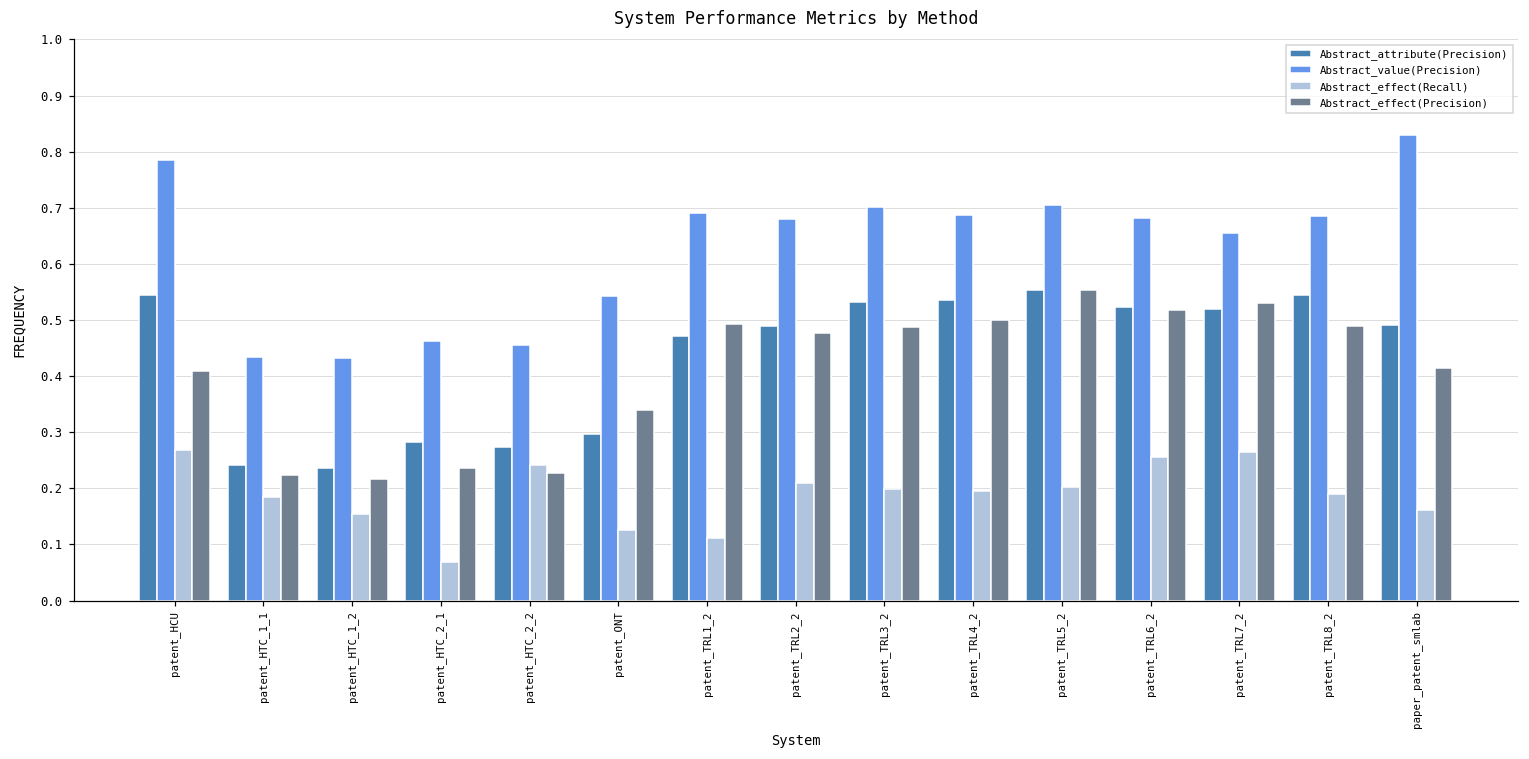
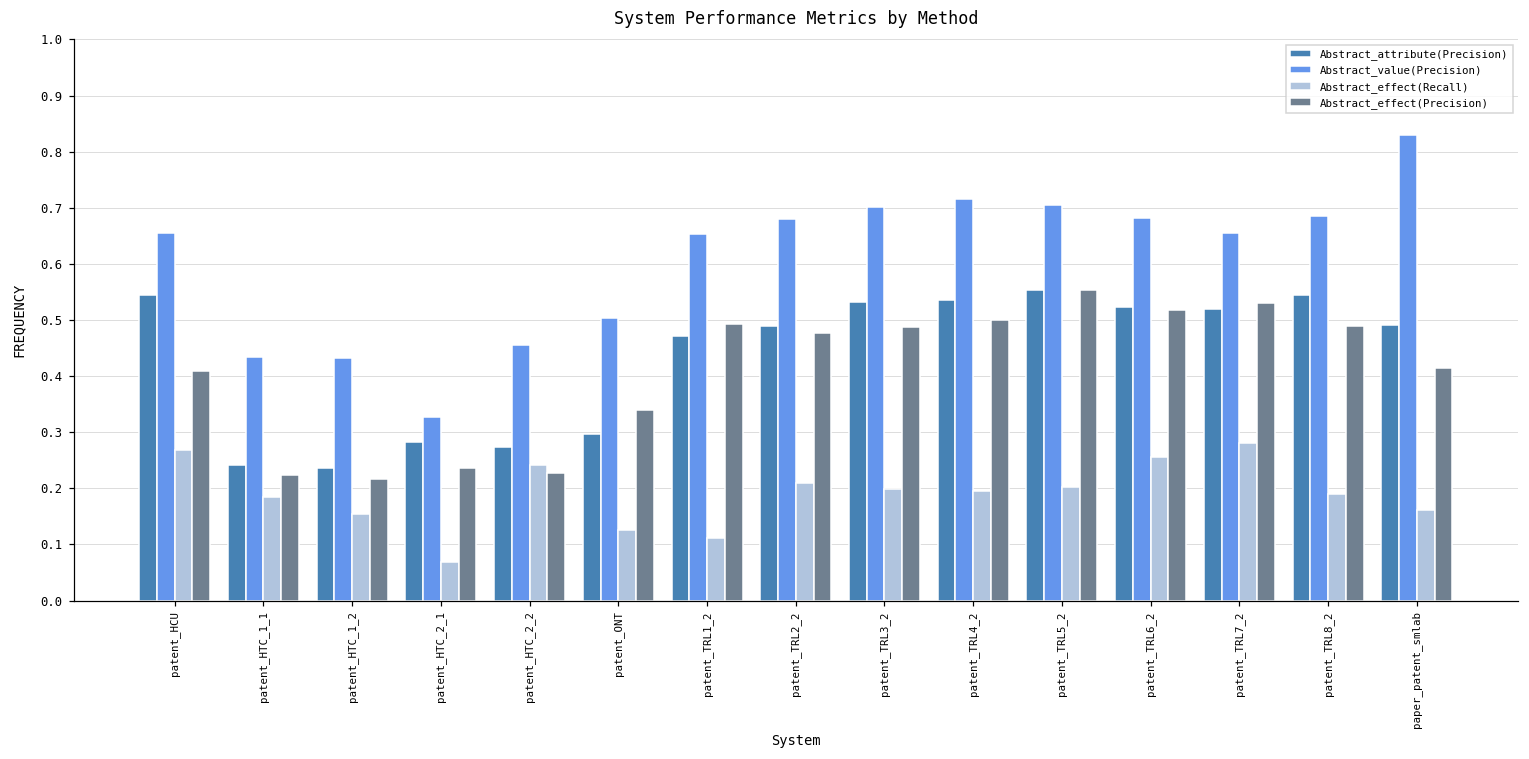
  {
    "Abstract_value(Precision)": {
-     "patent_HCU": 0.79,
+     "patent_HCU": 0.66,
      "patent_HTC_1_1": 0.43,
      "patent_HTC_1_2": 0.43,
-     "patent_HTC_2_1": 0.46,
+     "patent_HTC_2_1": 0.33,
      "patent_HTC_2_2": 0.46,
-     "patent_ONT": 0.54,
-     "patent_TRL1_2": 0.69,
+     "patent_ONT": 0.50,
+     "patent_TRL1_2": 0.65,
      "patent_TRL2_2": 0.68,
      "patent_TRL3_2": 0.70,
-     "patent_TRL4_2": 0.69,
+     "patent_TRL4_2": 0.72,
      "patent_TRL5_2": 0.71,
      "patent_TRL6_2": 0.68,
      "patent_TRL7_2": 0.66,
      "patent_TRL8_2": 0.69,
      "paper_patent_smlab": 0.83
    },
    "Abstract_effect(Recall)": {
      "patent_HCU": 0.27,
      "patent_HTC_1_1": 0.18,
      "patent_HTC_1_2": 0.16,
      "patent_HTC_2_1": 0.07,
      "patent_HTC_2_2": 0.24,
      "patent_ONT": 0.13,
      "patent_TRL1_2": 0.11,
      "patent_TRL2_2": 0.21,
      "patent_TRL3_2": 0.20,
      "patent_TRL4_2": 0.20,
      "patent_TRL5_2": 0.20,
      "patent_TRL6_2": 0.26,
-     "patent_TRL7_2": 0.26,
+     "patent_TRL7_2": 0.28,
      "patent_TRL8_2": 0.19,
      "paper_patent_smlab": 0.16
    }
  }
